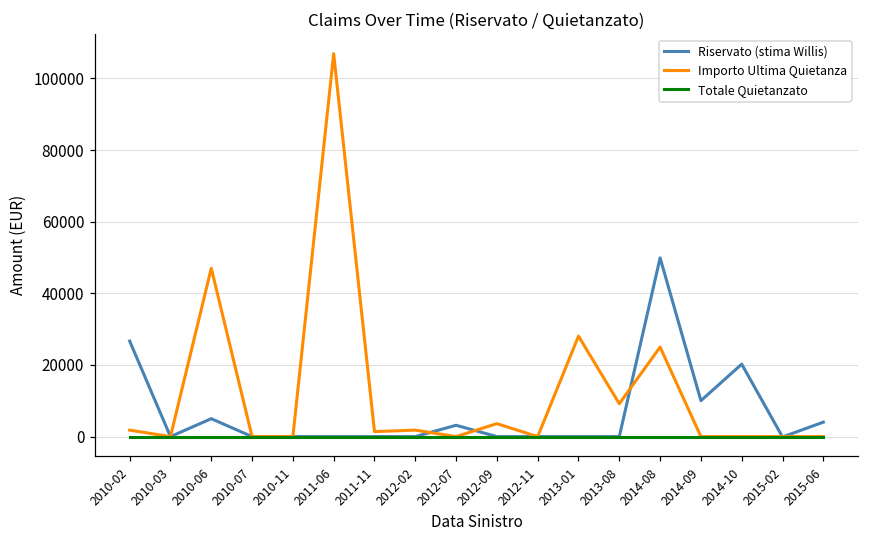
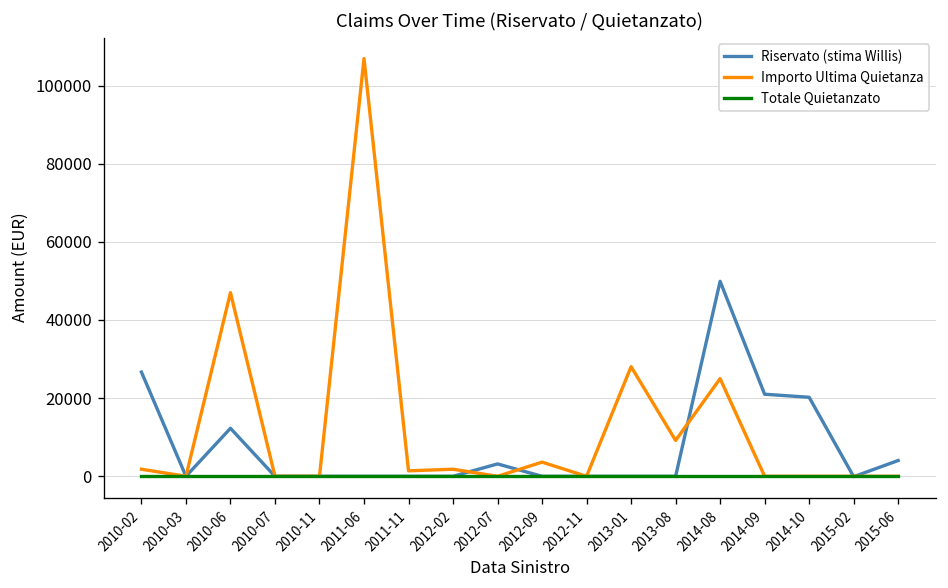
  {
    "Riservato (stima Willis)": {
      "2010-02": 27000,
-     "2010-06": 5000,
+     "2010-06": 12000,
      "2012-07": 3000,
      "2014-08": 50000,
-     "2014-09": 10000,
+     "2014-09": 21000,
      "2014-10": 20000,
      "2015-06": 4000
    },
    "Importo Ultima Quietanza": {
      "2010-02": 2000,
      "2010-06": 47000,
      "2011-06": 107000,
      "2011-11": 1000,
      "2012-02": 2000,
      "2012-09": 4000,
      "2013-01": 28000,
      "2013-08": 9000,
      "2014-08": 25000
    },
    "Totale Quietanzato": {
      "2010-02": 0,
      "2010-06": 0,
      "2014-08": 0
    }
  }
